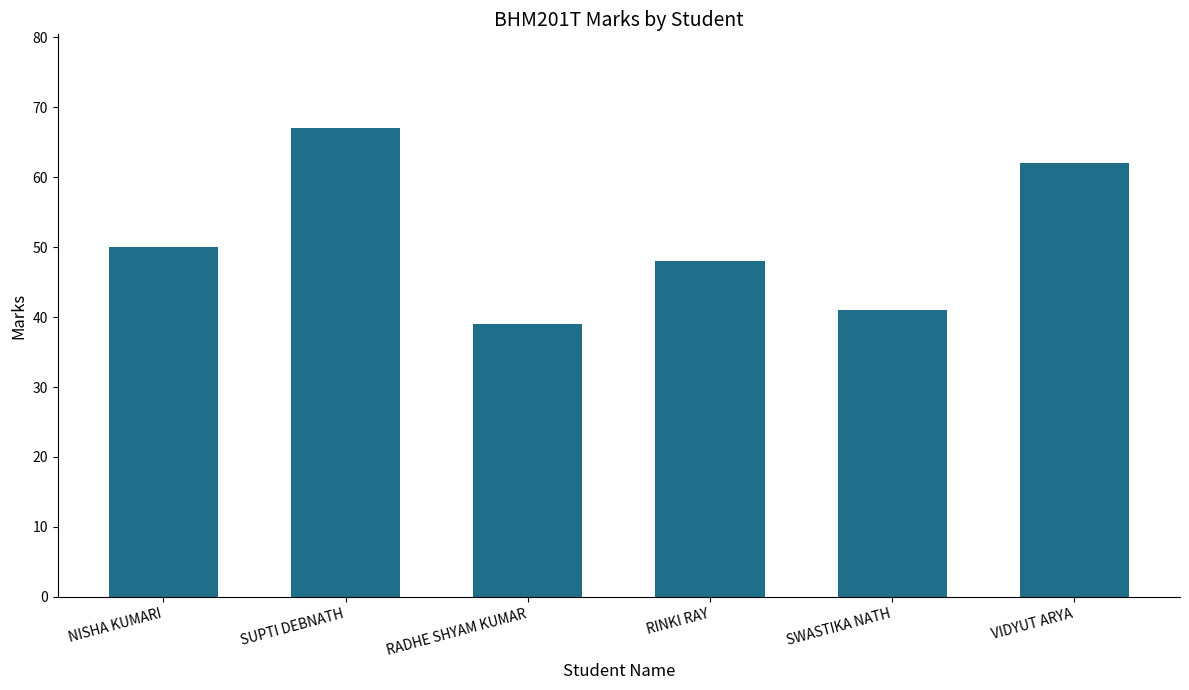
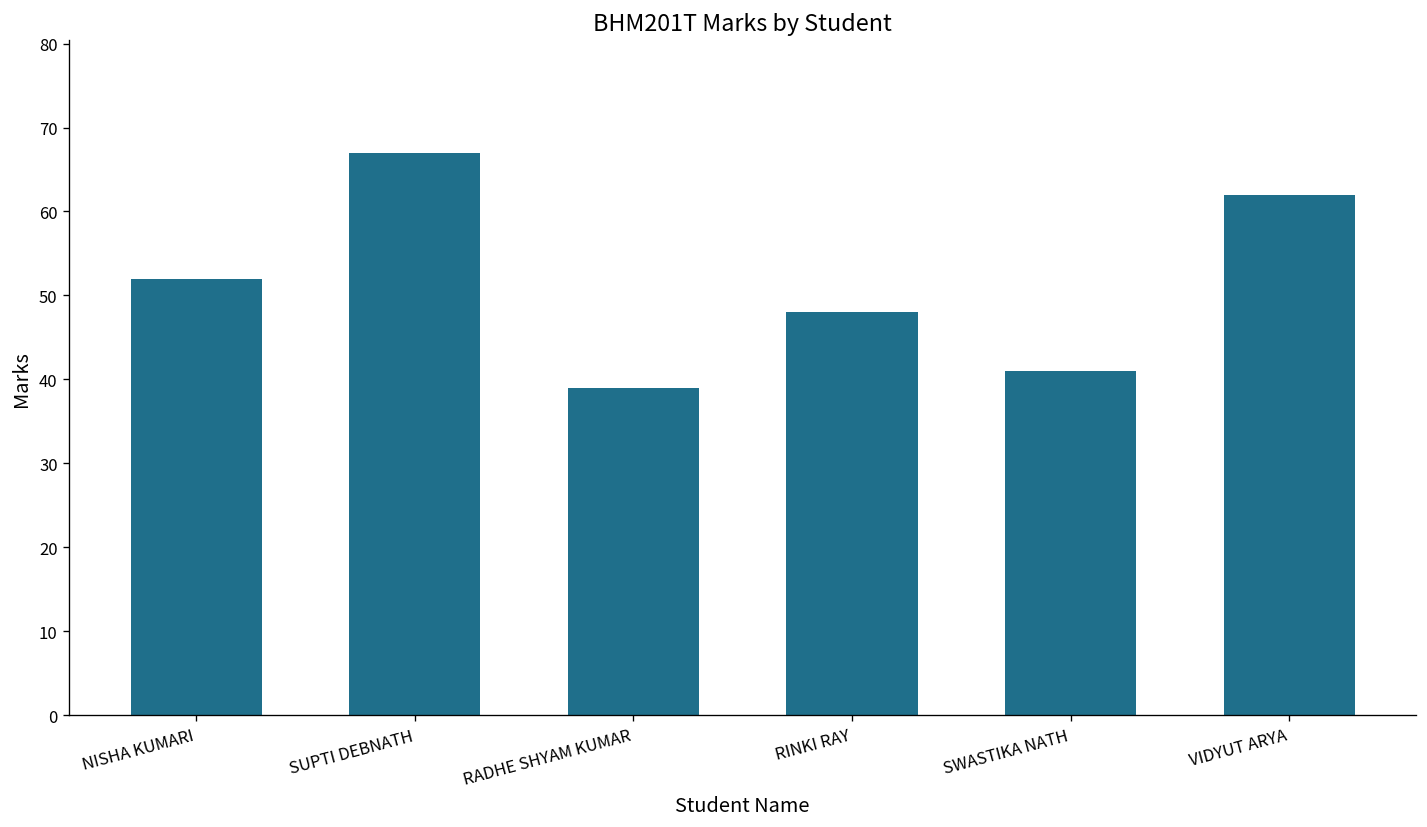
  {
-   "NISHA KUMARI": 50,
+   "NISHA KUMARI": 52,
    "SUPTI DEBNATH": 67,
    "RADHE SHYAM KUMAR": 39,
    "RINKI RAY": 48,
    "SWASTIKA NATH": 41,
    "VIDYUT ARYA": 62
  }
